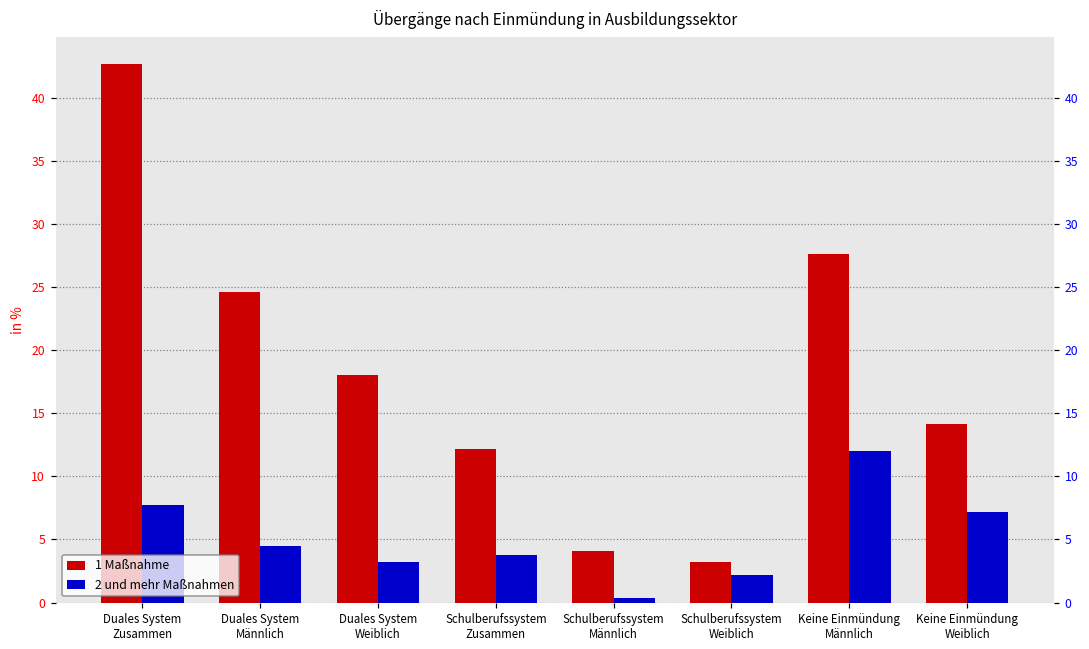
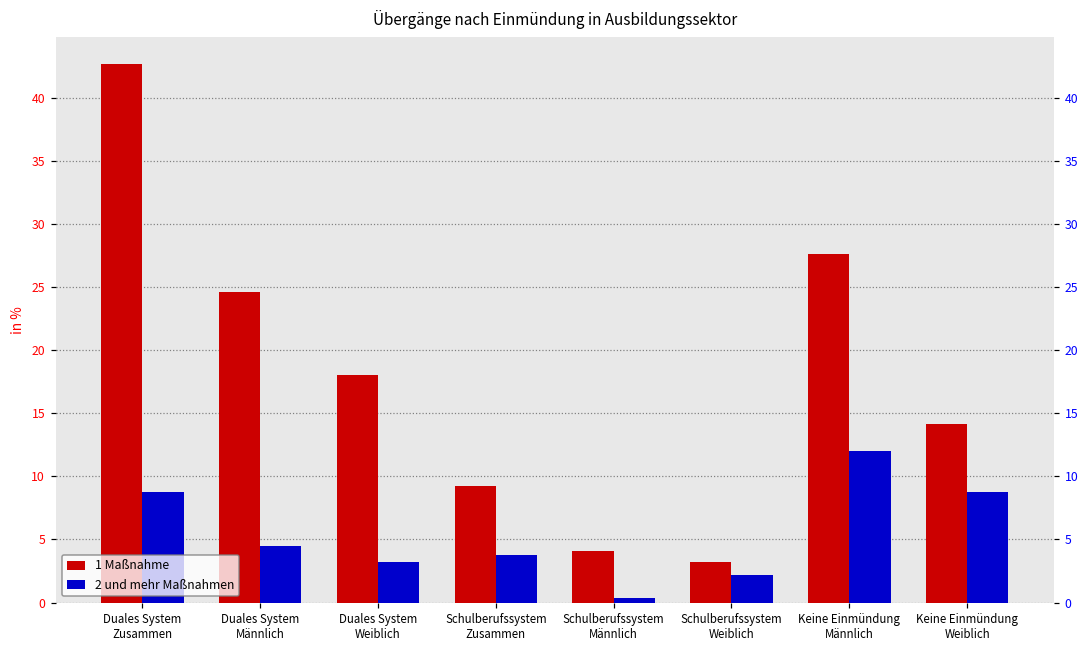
  {
    "1 Maßnahme": {
      "Duales System Zusammen": 42.7,
      "Duales System Männlich": 24.6,
      "Duales System Weiblich": 18.0,
-     "Schulberufssystem Zusammen": 12.2,
+     "Schulberufssystem Zusammen": 9.2,
      "Schulberufssystem Männlich": 4.1,
      "Schulberufssystem Weiblich": 3.2,
      "Keine Einmündung Männlich": 27.6,
      "Keine Einmündung Weiblich": 14.1
    },
    "2 und mehr Maßnahmen": {
-     "Duales System Zusammen": 7.7,
+     "Duales System Zusammen": 8.8,
      "Duales System Männlich": 4.5,
      "Duales System Weiblich": 3.2,
      "Schulberufssystem Zusammen": 3.8,
      "Schulberufssystem Männlich": 0.4,
      "Schulberufssystem Weiblich": 2.2,
      "Keine Einmündung Männlich": 12.0,
-     "Keine Einmündung Weiblich": 7.2
+     "Keine Einmündung Weiblich": 8.8
    }
  }
